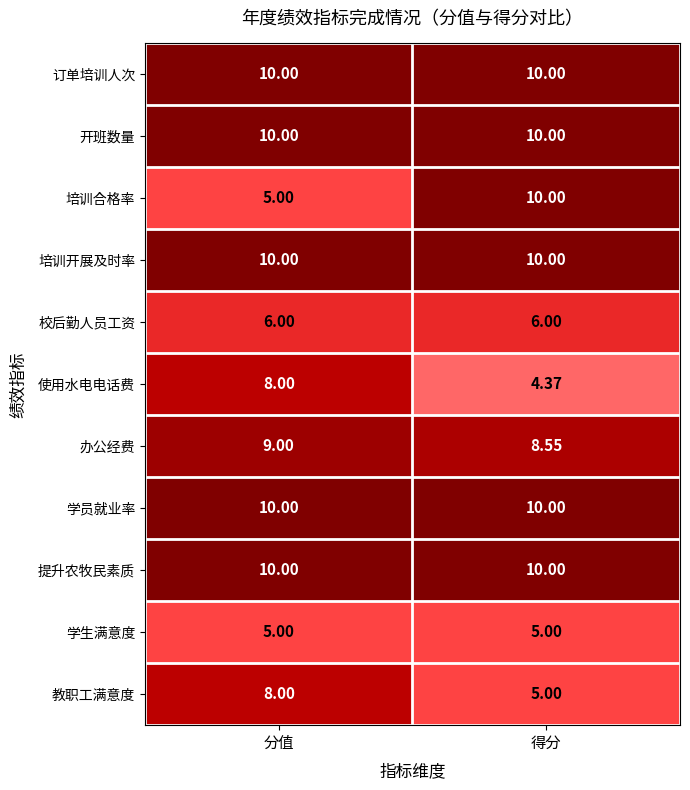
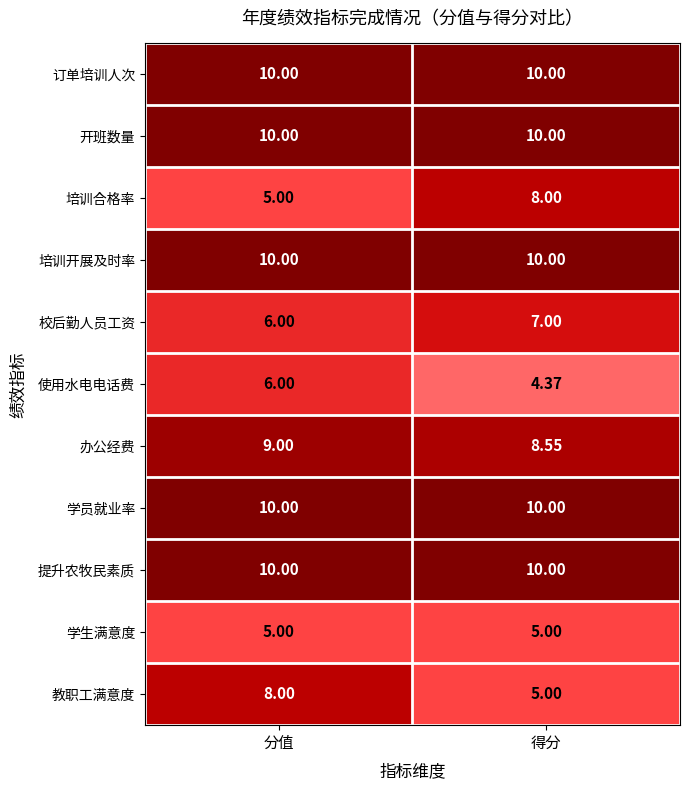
  {
    "订单培训人次": {
      "分值": 10.00,
      "得分": 10.00
    },
    "开班数量": {
      "分值": 10.00,
      "得分": 10.00
    },
    "培训合格率": {
      "分值": 5.00,
-     "得分": 10.00
+     "得分": 8.00
    },
    "培训开展及时率": {
      "分值": 10.00,
      "得分": 10.00
    },
    "校后勤人员工资": {
      "分值": 6.00,
-     "得分": 6.00
+     "得分": 7.00
    },
    "使用水电电话费": {
-     "分值": 8.00,
+     "分值": 6.00,
      "得分": 4.37
    },
    "办公经费": {
      "分值": 9.00,
      "得分": 8.55
    },
    "学员就业率": {
      "分值": 10.00,
      "得分": 10.00
    },
    "提升农牧民素质": {
      "分值": 10.00,
      "得分": 10.00
    },
    "学生满意度": {
      "分值": 5.00,
      "得分": 5.00
    },
    "教职工满意度": {
      "分值": 8.00,
      "得分": 5.00
    }
  }
